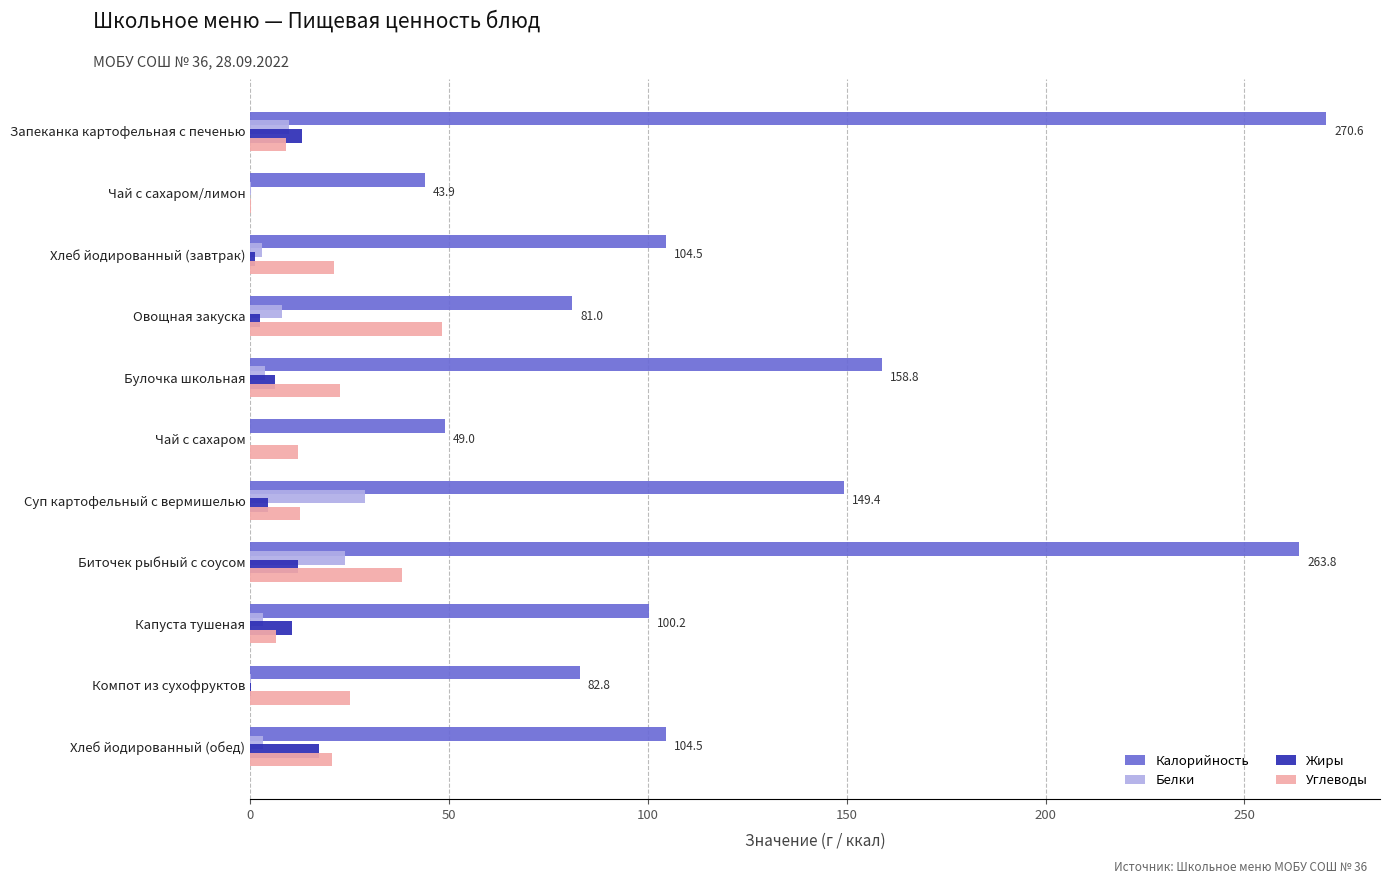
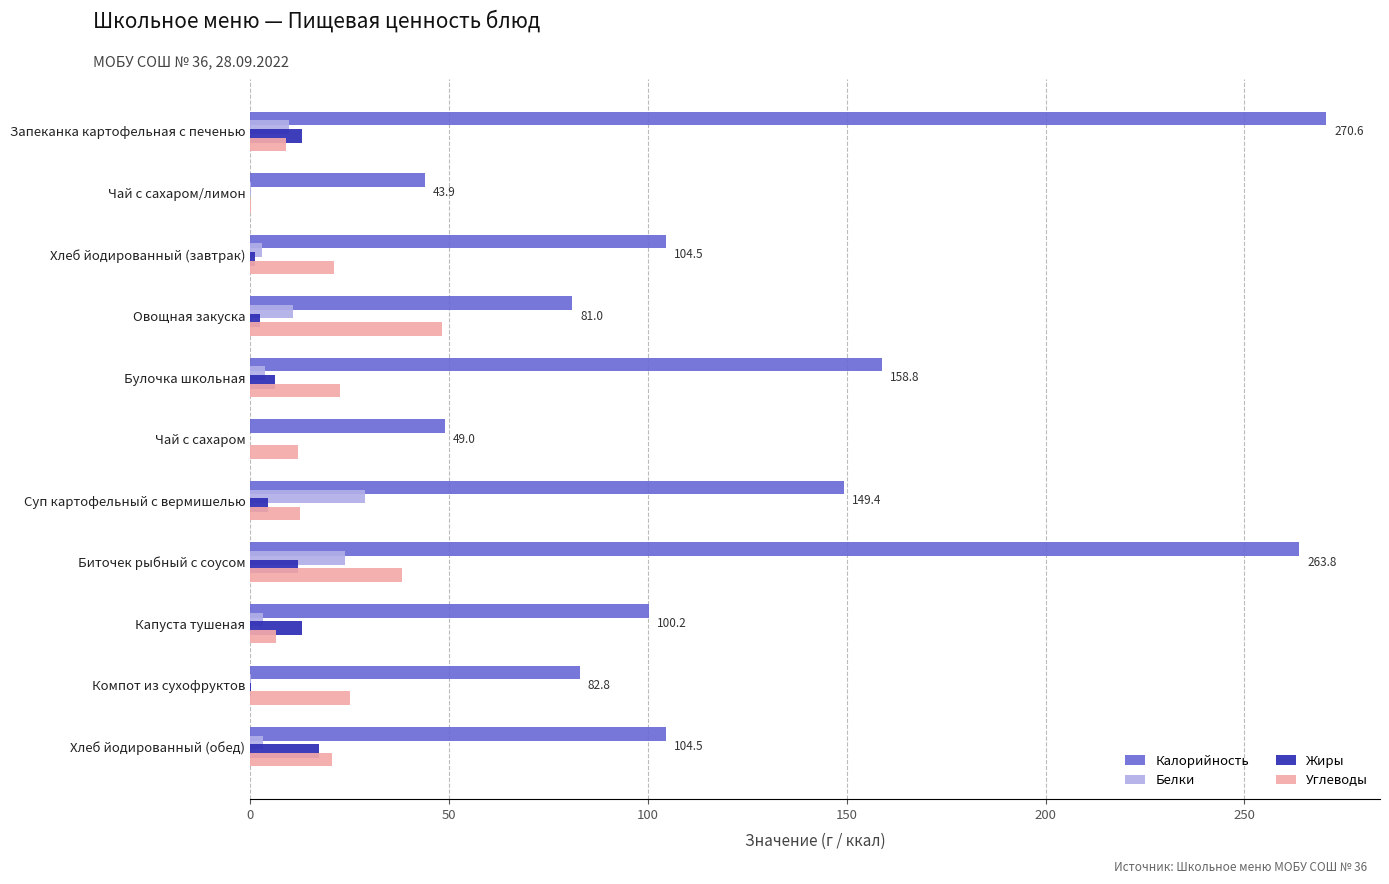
  {
    "Калорийность": {
      "Запеканка картофельная с печенью": 270.6,
      "Чай с сахаром/лимон": 43.9,
      "Хлеб йодированный (завтрак)": 104.5,
      "Овощная закуска": 81.0,
      "Булочка школьная": 158.8,
      "Чай с сахаром": 49.0,
      "Суп картофельный с вермишелью": 149.4,
      "Биточек рыбный с соусом": 263.8,
      "Капуста тушеная": 100.2,
      "Компот из сухофруктов": 82.8,
      "Хлеб йодированный (обед)": 104.5
    },
    "Белки": {
      "Запеканка картофельная с печенью": 10,
      "Хлеб йодированный (завтрак)": 3,
-     "Овощная закуска": 8,
+     "Овощная закуска": 11,
      "Булочка школьная": 4,
      "Чай с сахаром": 0,
      "Суп картофельный с вермишелью": 29,
      "Биточек рыбный с соусом": 24,
      "Капуста тушеная": 3,
      "Хлеб йодированный (обед)": 3
    },
    "Жиры": {
      "Запеканка картофельная с печенью": 13,
      "Хлеб йодированный (завтрак)": 1,
      "Овощная закуска": 3,
      "Булочка школьная": 6,
      "Чай с сахаром": 0,
      "Суп картофельный с вермишелью": 5,
      "Биточек рыбный с соусом": 12,
-     "Капуста тушеная": 11,
+     "Капуста тушеная": 13,
      "Хлеб йодированный (обед)": 17
    },
    "Углеводы": {
      "Запеканка картофельная с печенью": 9,
      "Хлеб йодированный (завтрак)": 21,
      "Овощная закуска": 48,
      "Булочка школьная": 23,
      "Чай с сахаром": 12,
      "Суп картофельный с вермишелью": 13,
      "Биточек рыбный с соусом": 38,
      "Капуста тушеная": 7,
      "Компот из сухофруктов": 25,
      "Хлеб йодированный (обед)": 21
    }
  }
